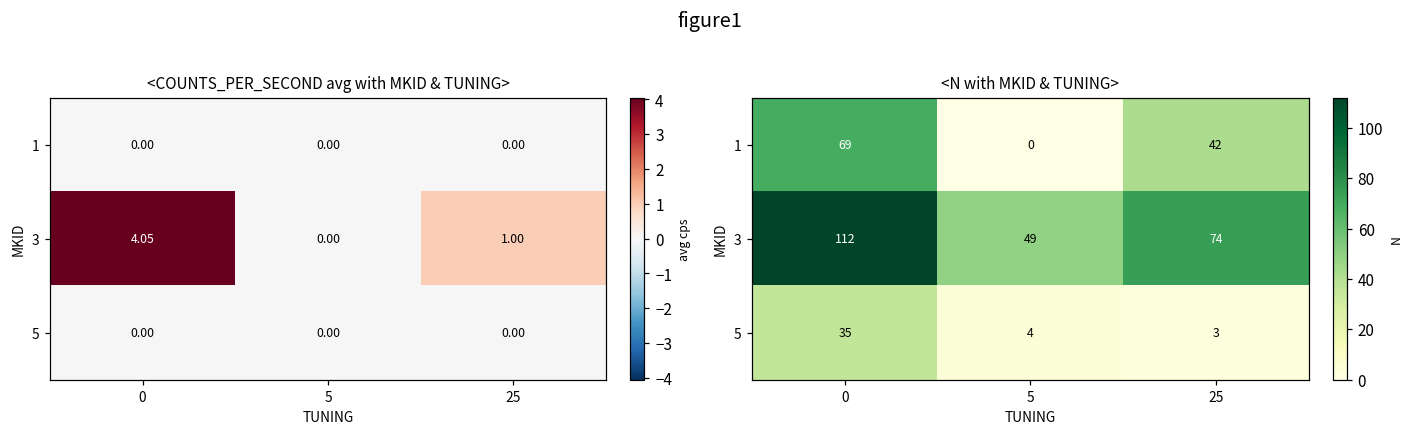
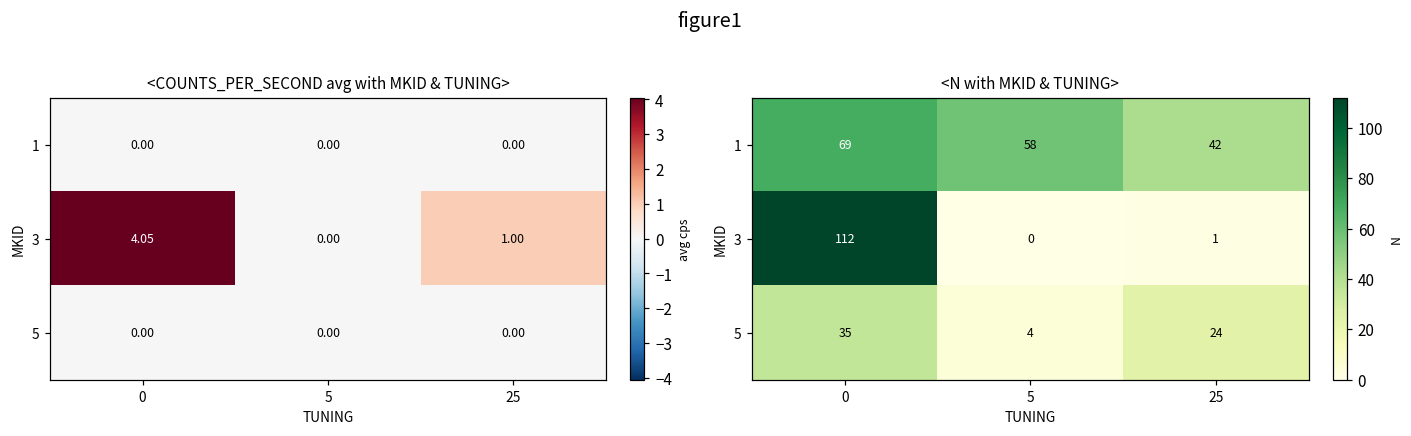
  {
    "<COUNTS_PER_SECOND avg with MKID & TUNING>": {
      "1": {
        "0": 0.00,
        "5": 0.00,
        "25": 0.00
      },
      "3": {
        "0": 4.05,
        "5": 0.00,
        "25": 1.00
      },
      "5": {
        "0": 0.00,
        "5": 0.00,
        "25": 0.00
      }
    },
    "<N with MKID & TUNING>": {
      "1": {
        "0": 69,
-       "5": 0,
+       "5": 58,
        "25": 42
      },
      "3": {
        "0": 112,
-       "5": 49,
-       "25": 74
+       "5": 0,
+       "25": 1
      },
      "5": {
        "0": 35,
        "5": 4,
-       "25": 3
+       "25": 24
      }
    }
  }
